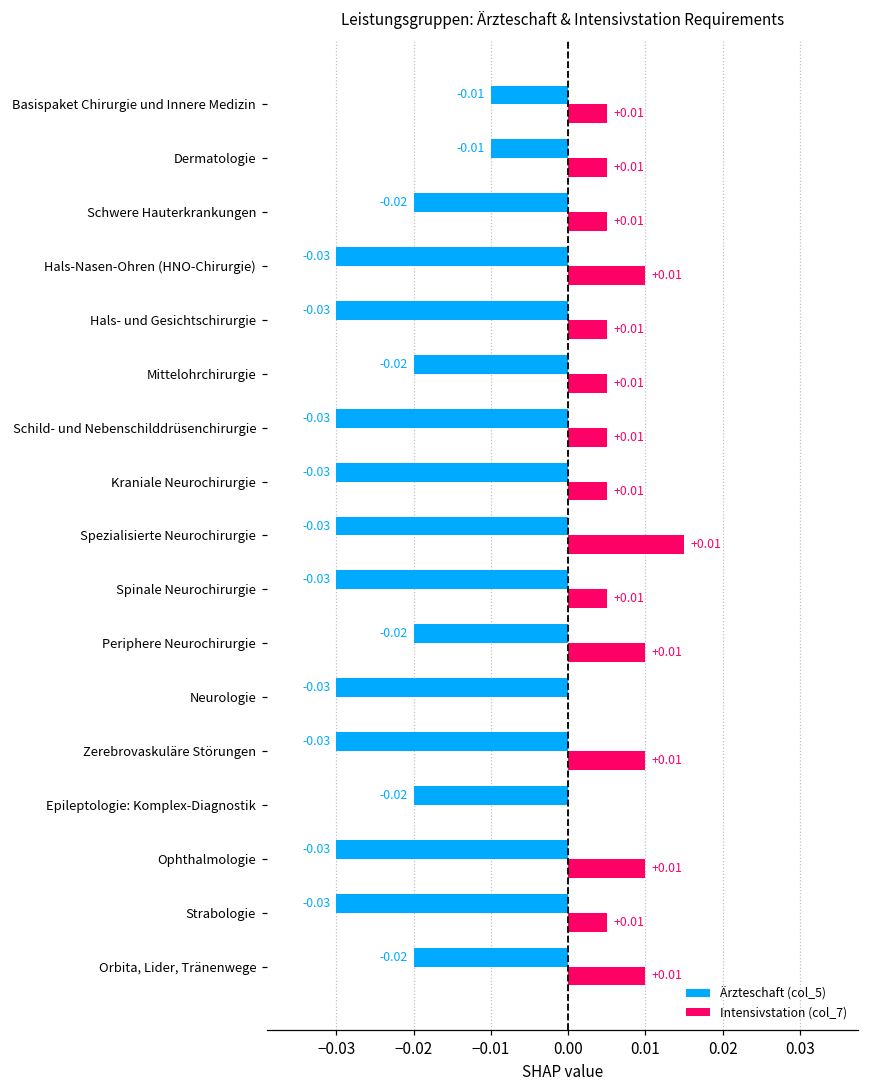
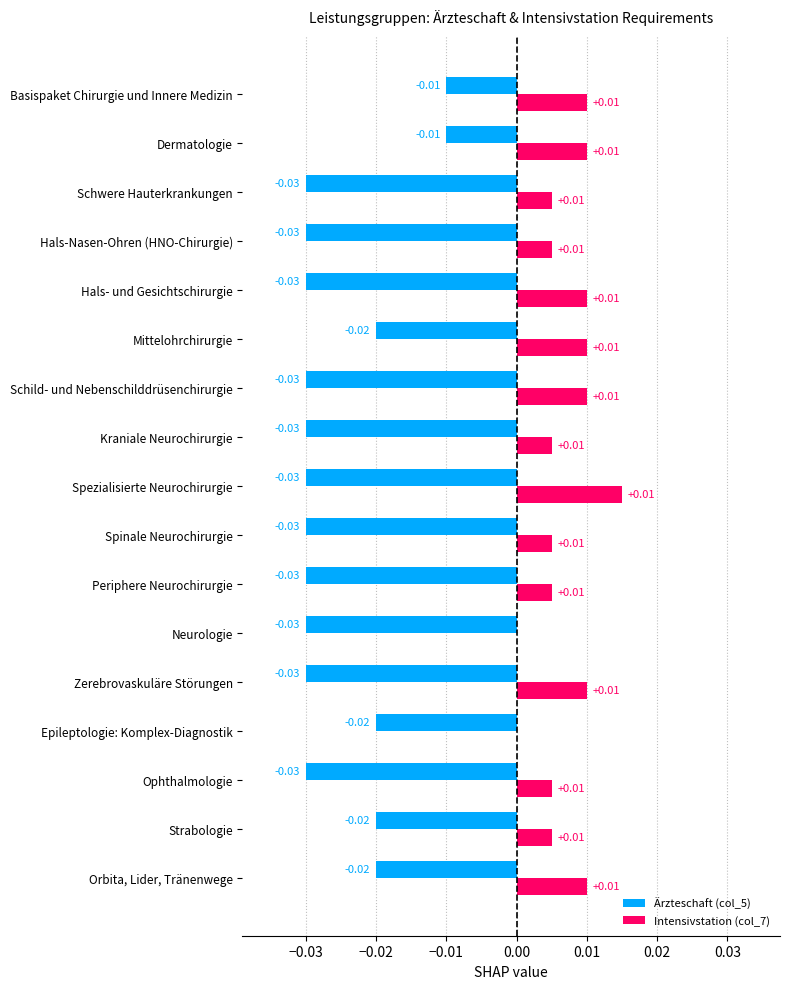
  {
    "Ärzteschaft (col_5)": {
      "Basispaket Chirurgie und Innere Medizin": -0.01,
      "Dermatologie": -0.01,
-     "Schwere Hauterkrankungen": -0.02,
+     "Schwere Hauterkrankungen": -0.03,
      "Hals-Nasen-Ohren (HNO-Chirurgie)": -0.03,
      "Hals- und Gesichtschirurgie": -0.03,
      "Mittelohrchirurgie": -0.02,
      "Schild- und Nebenschilddrüsenchirurgie": -0.03,
      "Kraniale Neurochirurgie": -0.03,
      "Spezialisierte Neurochirurgie": -0.03,
      "Spinale Neurochirurgie": -0.03,
-     "Periphere Neurochirurgie": -0.02,
+     "Periphere Neurochirurgie": -0.03,
      "Neurologie": -0.03,
      "Zerebrovaskuläre Störungen": -0.03,
      "Epileptologie: Komplex-Diagnostik": -0.02,
      "Ophthalmologie": -0.03,
-     "Strabologie": -0.03,
+     "Strabologie": -0.02,
      "Orbita, Lider, Tränenwege": -0.02
    },
    "Intensivstation (col_7)": {
-     "Basispaket Chirurgie und Innere Medizin": 0.005,
-     "Dermatologie": 0.005,
-     "Hals-Nasen-Ohren (HNO-Chirurgie)": 0.010,
-     "Hals- und Gesichtschirurgie": 0.005,
-     "Mittelohrchirurgie": 0.005,
-     "Schild- und Nebenschilddrüsenchirurgie": 0.005,
-     "Periphere Neurochirurgie": 0.010,
+     "Basispaket Chirurgie und Innere Medizin": 0.010,
+     "Dermatologie": 0.010,
+     "Hals-Nasen-Ohren (HNO-Chirurgie)": 0.005,
+     "Hals- und Gesichtschirurgie": 0.010,
+     "Mittelohrchirurgie": 0.010,
+     "Schild- und Nebenschilddrüsenchirurgie": 0.010,
+     "Periphere Neurochirurgie": 0.005,
      "Neurologie": 0.000,
      "Epileptologie: Komplex-Diagnostik": 0.000,
-     "Ophthalmologie": 0.010
+     "Ophthalmologie": 0.005
    }
  }
